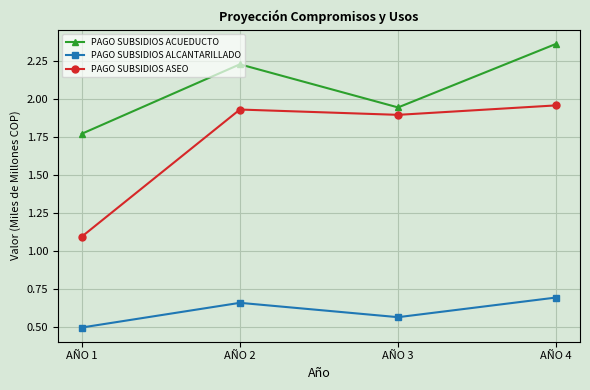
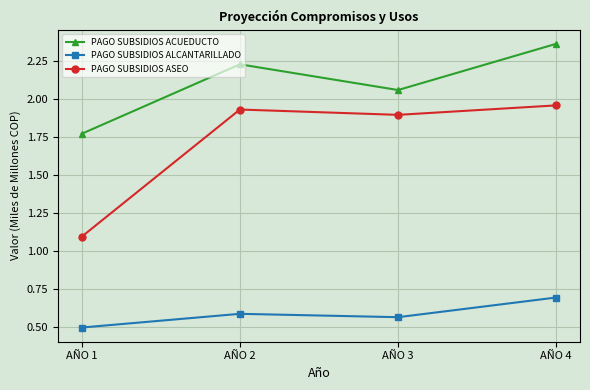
  {
    "PAGO SUBSIDIOS ACUEDUCTO": {
      "AÑO 1": 1.77,
-     "AÑO 3": 1.94,
+     "AÑO 3": 2.06,
      "AÑO 4": 2.36
    },
    "PAGO SUBSIDIOS ALCANTARILLADO": {
      "AÑO 1": 0.49,
-     "AÑO 2": 0.66,
+     "AÑO 2": 0.58,
      "AÑO 3": 0.56,
      "AÑO 4": 0.69
    },
    "PAGO SUBSIDIOS ASEO": {
      "AÑO 1": 1.09,
      "AÑO 2": 1.93,
      "AÑO 3": 1.89,
      "AÑO 4": 1.96
    }
  }
